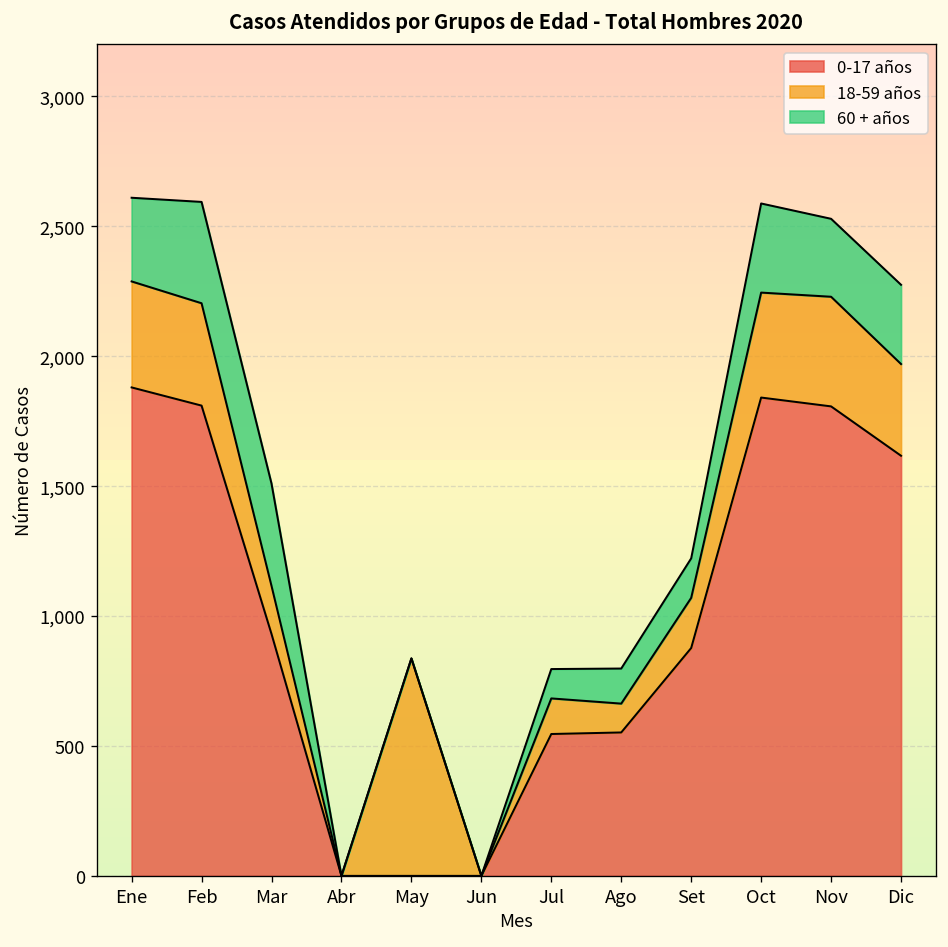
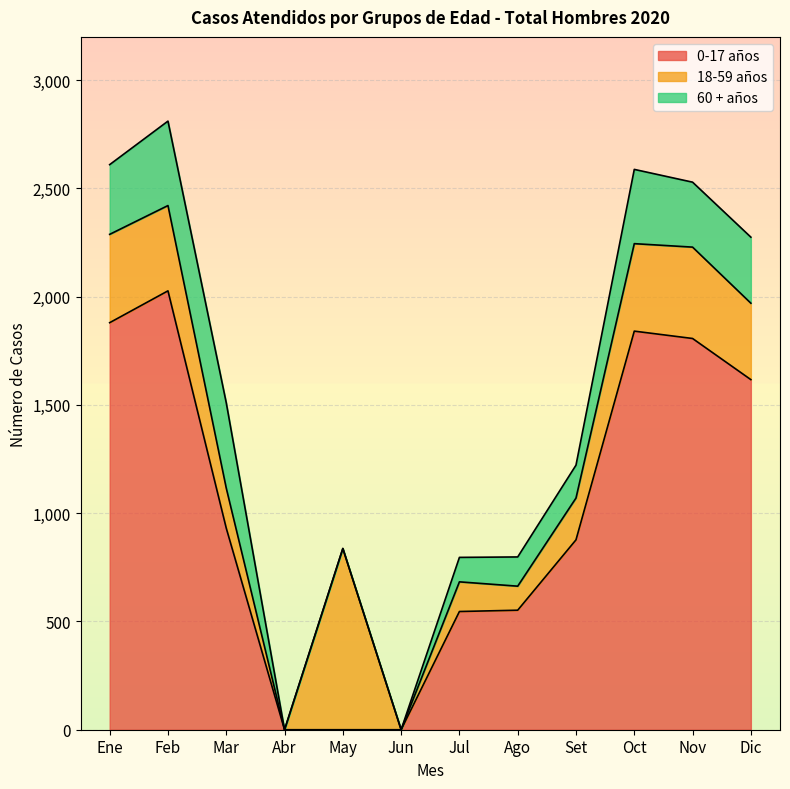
  {
    "0-17 años": {
      "Ene": "1,880",
-     "Feb": "1,810",
+     "Feb": "2,030",
      "Mar": "930",
      "May": "0",
      "Jul": "550",
      "Ago": "550",
      "Set": "880",
      "Oct": "1,840",
      "Nov": "1,810",
      "Dic": "1,620"
    },
    "18-59 años": {
      "Ene": "410",
      "Feb": "390",
      "Mar": "190",
      "Jul": "140",
      "Ago": "110",
      "Set": "190",
      "Oct": "400",
      "Nov": "420",
      "Dic": "350"
    },
    "60 + años": {
      "Ene": "320",
      "Feb": "390",
      "Mar": "390",
      "Jul": "110",
      "Ago": "140",
      "Set": "150",
      "Oct": "340",
      "Nov": "300",
      "Dic": "310"
    }
  }
